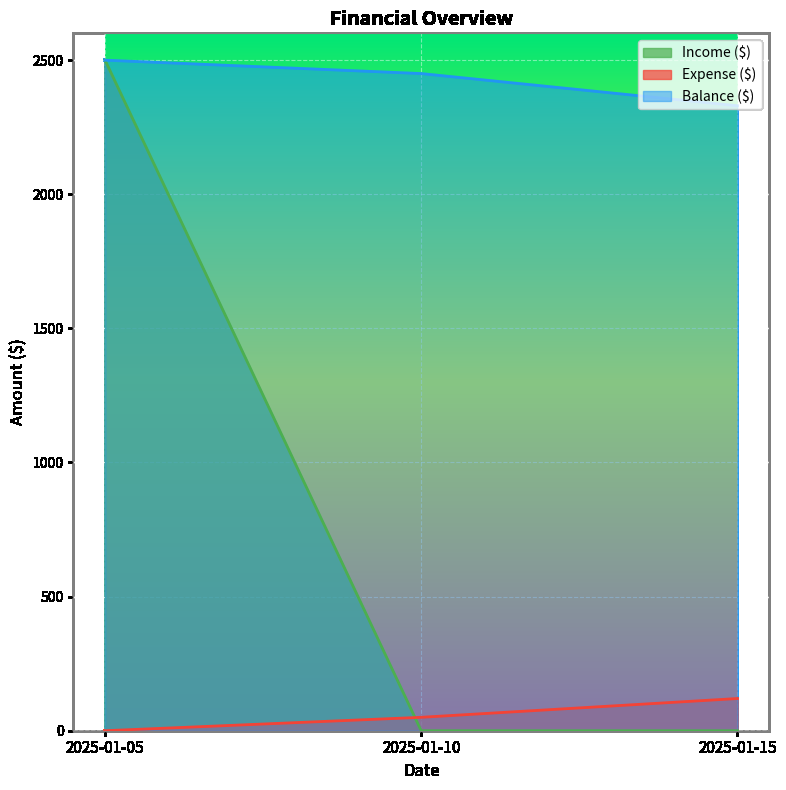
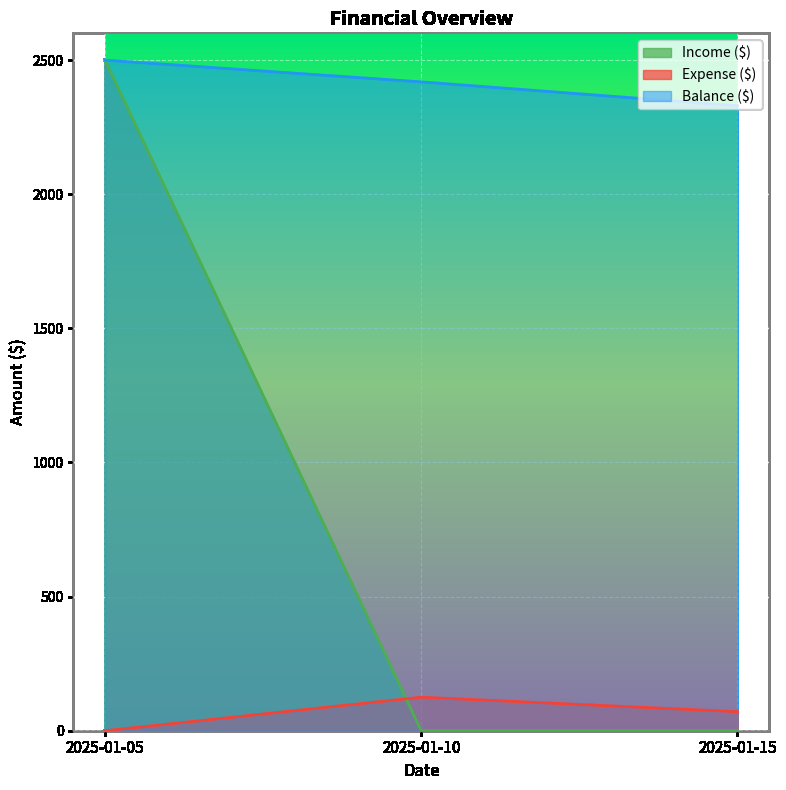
  {
    "Income ($)": {
      "2025-01-10": 0,
      "2025-01-15": 0
    },
    "Expense ($)": {
      "2025-01-05": 0,
-     "2025-01-10": 50,
-     "2025-01-15": 120
+     "2025-01-10": 130,
+     "2025-01-15": 70
    },
    "Balance ($)": {
-     "2025-01-10": 2450
+     "2025-01-10": 2420
    }
  }
